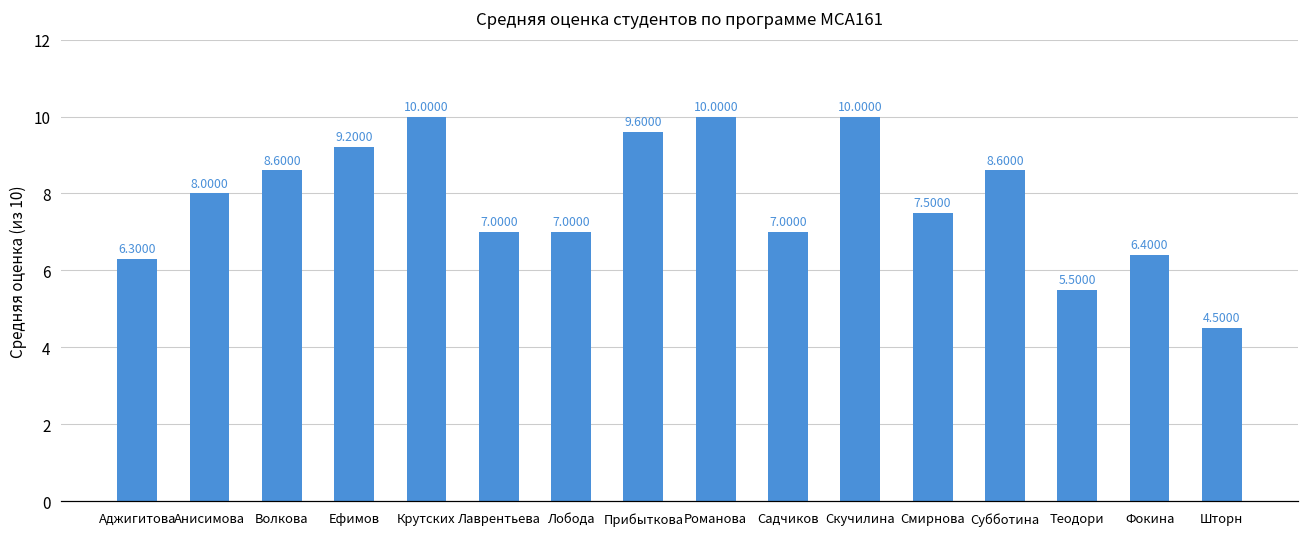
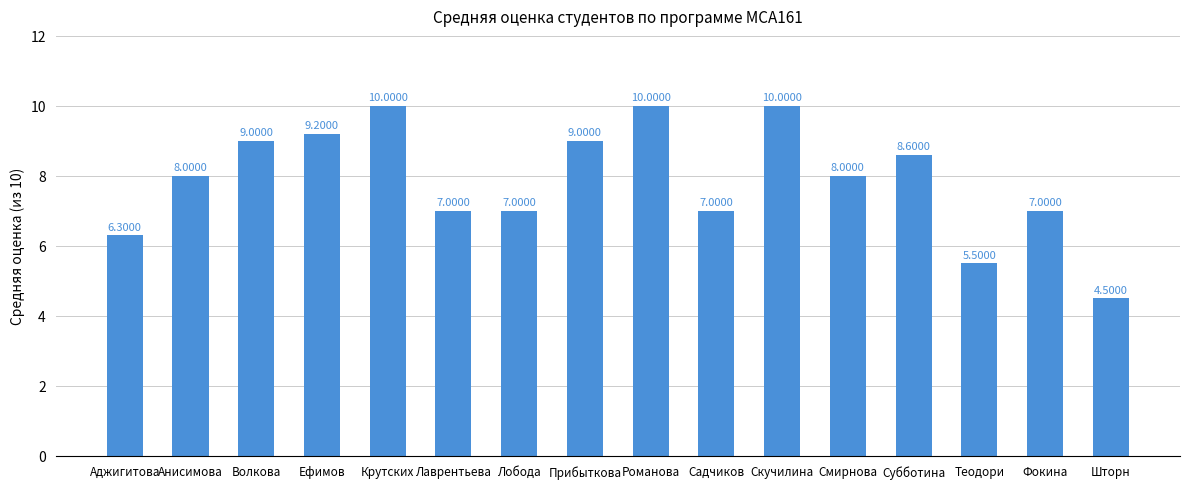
  {
    "Аджигитова": 6.3000,
    "Анисимова": 8.0000,
-   "Волкова": 8.6000,
+   "Волкова": 9.0000,
    "Ефимов": 9.2000,
    "Крутских": 10.0000,
    "Лаврентьева": 7.0000,
    "Лобода": 7.0000,
-   "Прибыткова": 9.6000,
+   "Прибыткова": 9.0000,
    "Романова": 10.0000,
    "Садчиков": 7.0000,
    "Скучилина": 10.0000,
-   "Смирнова": 7.5000,
+   "Смирнова": 8.0000,
    "Субботина": 8.6000,
    "Теодори": 5.5000,
-   "Фокина": 6.4000,
+   "Фокина": 7.0000,
    "Шторн": 4.5000
  }
